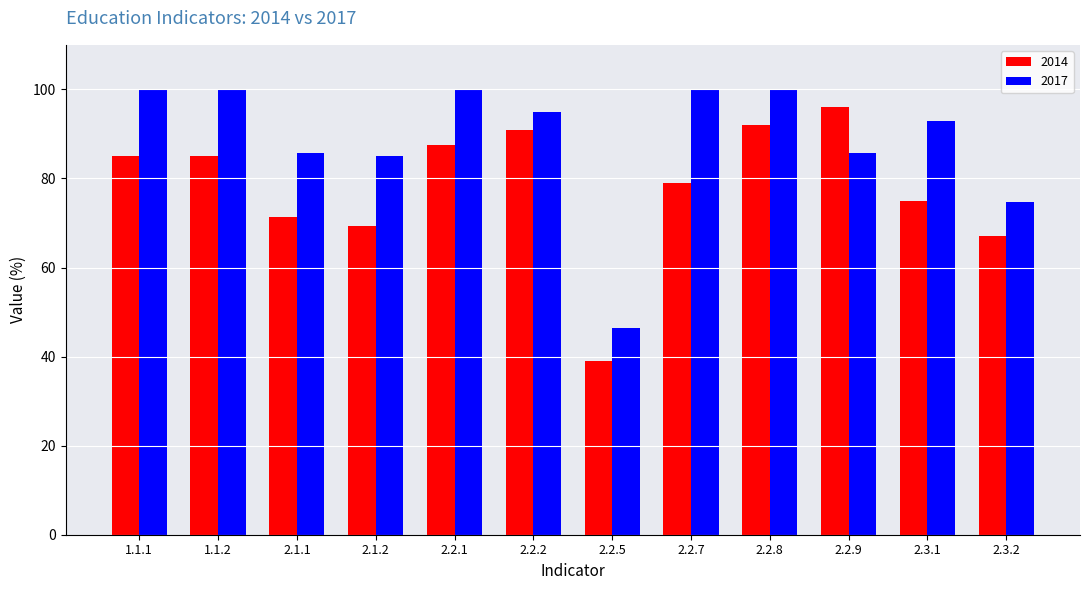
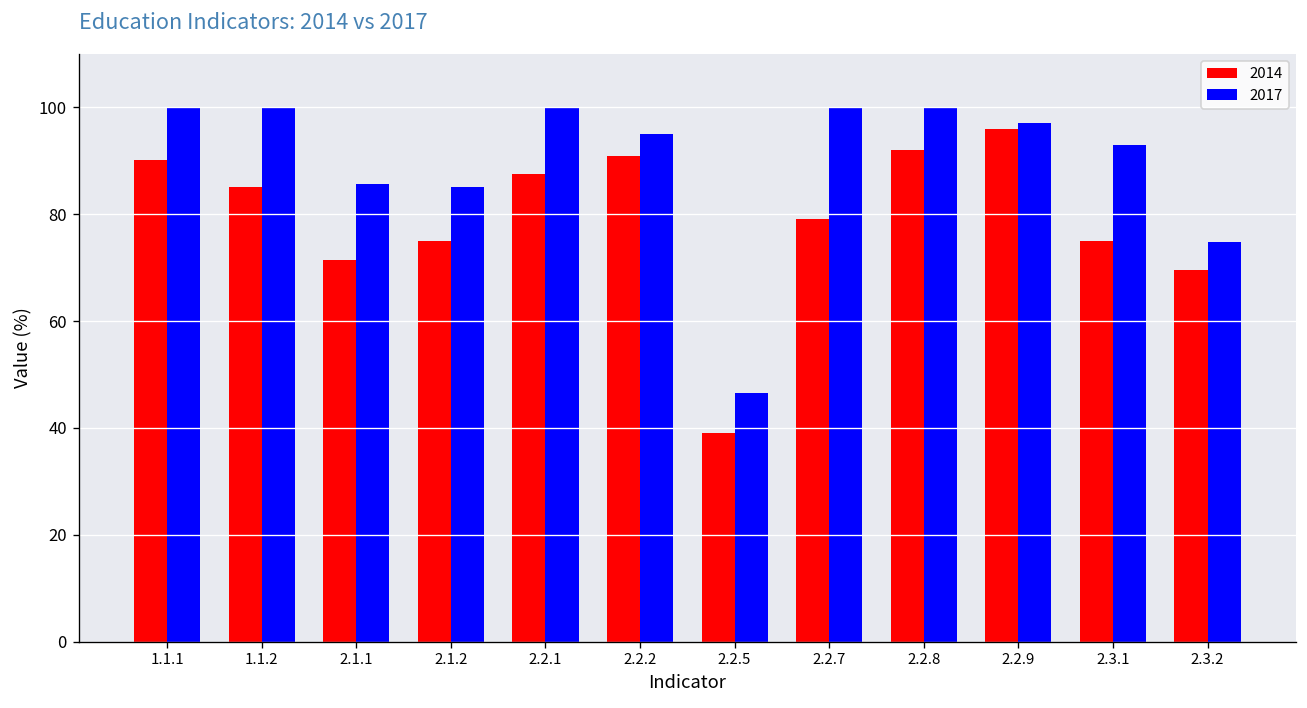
  {
    "2014": {
-     "1.1.1": 85,
+     "1.1.1": 90,
      "1.1.2": 85,
      "2.1.1": 71,
-     "2.1.2": 69,
+     "2.1.2": 75,
      "2.2.1": 88,
      "2.2.2": 91,
      "2.2.5": 39,
      "2.2.7": 79,
      "2.2.8": 92,
      "2.2.9": 96,
      "2.3.1": 75,
-     "2.3.2": 67
+     "2.3.2": 70
    },
    "2017": {
      "1.1.1": 100,
      "1.1.2": 100,
      "2.1.1": 86,
      "2.1.2": 85,
      "2.2.1": 100,
      "2.2.2": 95,
      "2.2.5": 47,
      "2.2.7": 100,
      "2.2.8": 100,
-     "2.2.9": 86,
+     "2.2.9": 97,
      "2.3.1": 93,
      "2.3.2": 75
    }
  }
